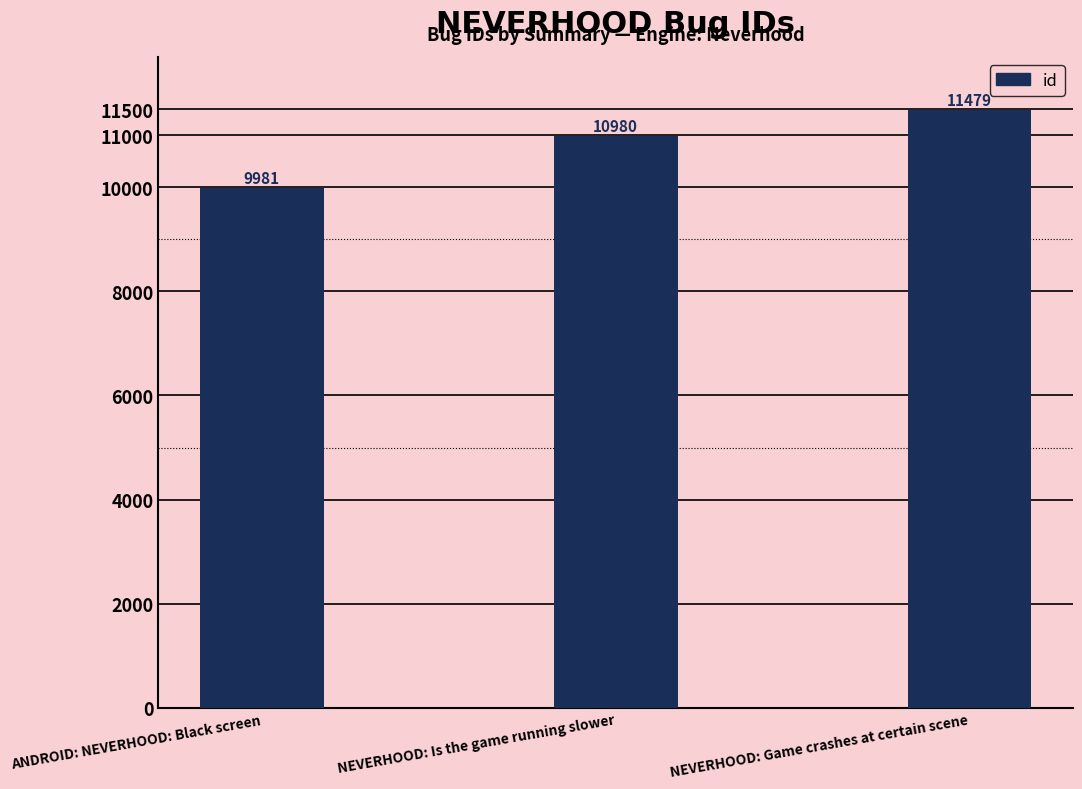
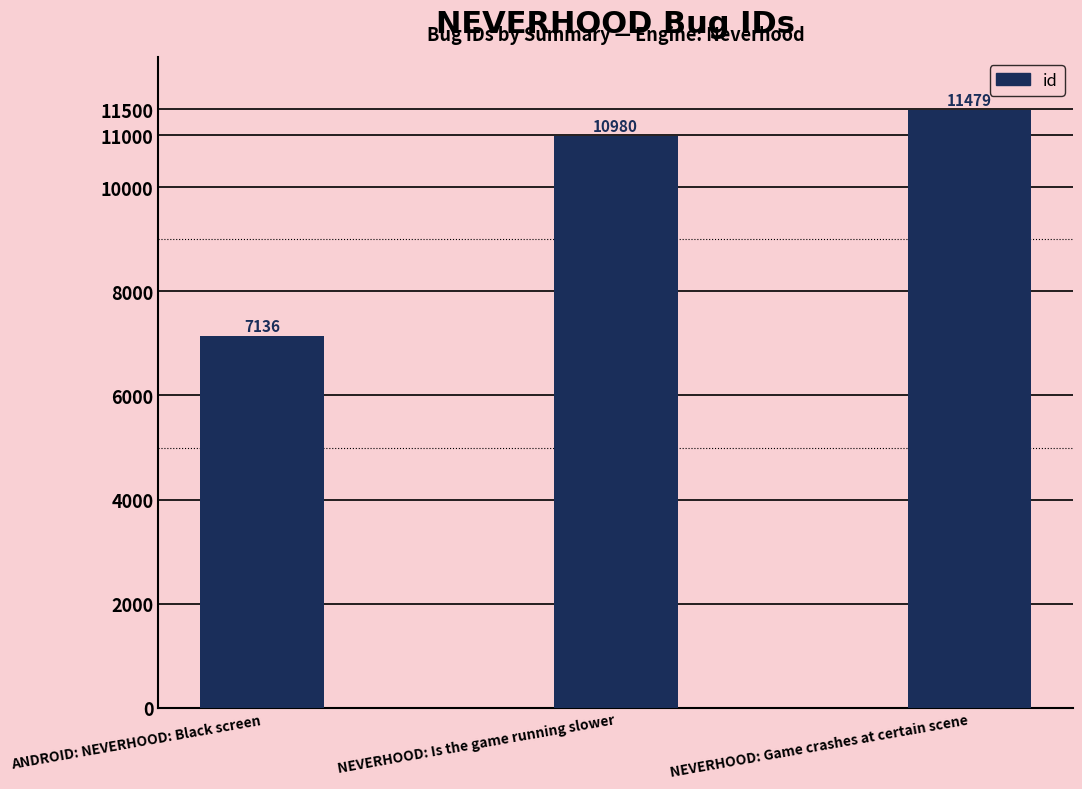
  {
-   "ANDROID: NEVERHOOD: Black screen": 9981,
+   "ANDROID: NEVERHOOD: Black screen": 7136,
    "NEVERHOOD: Is the game running slower": 10980
  }
